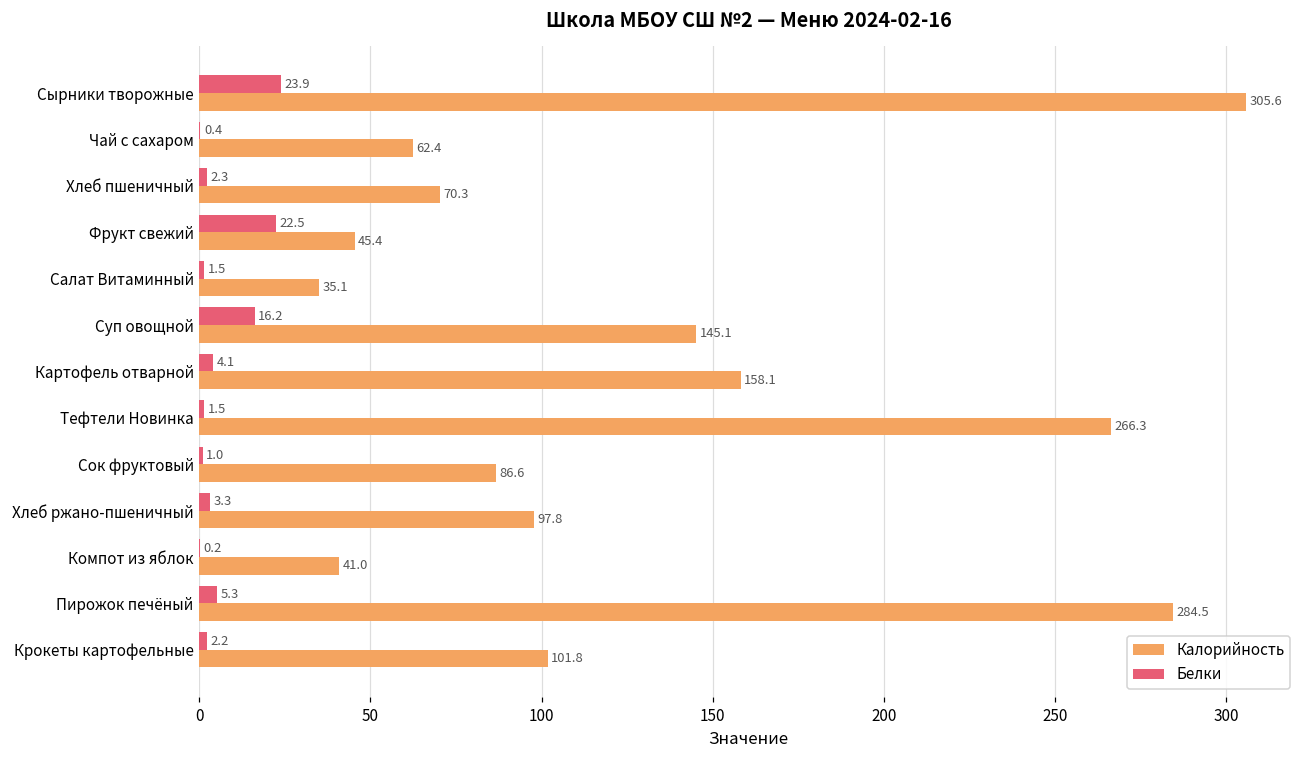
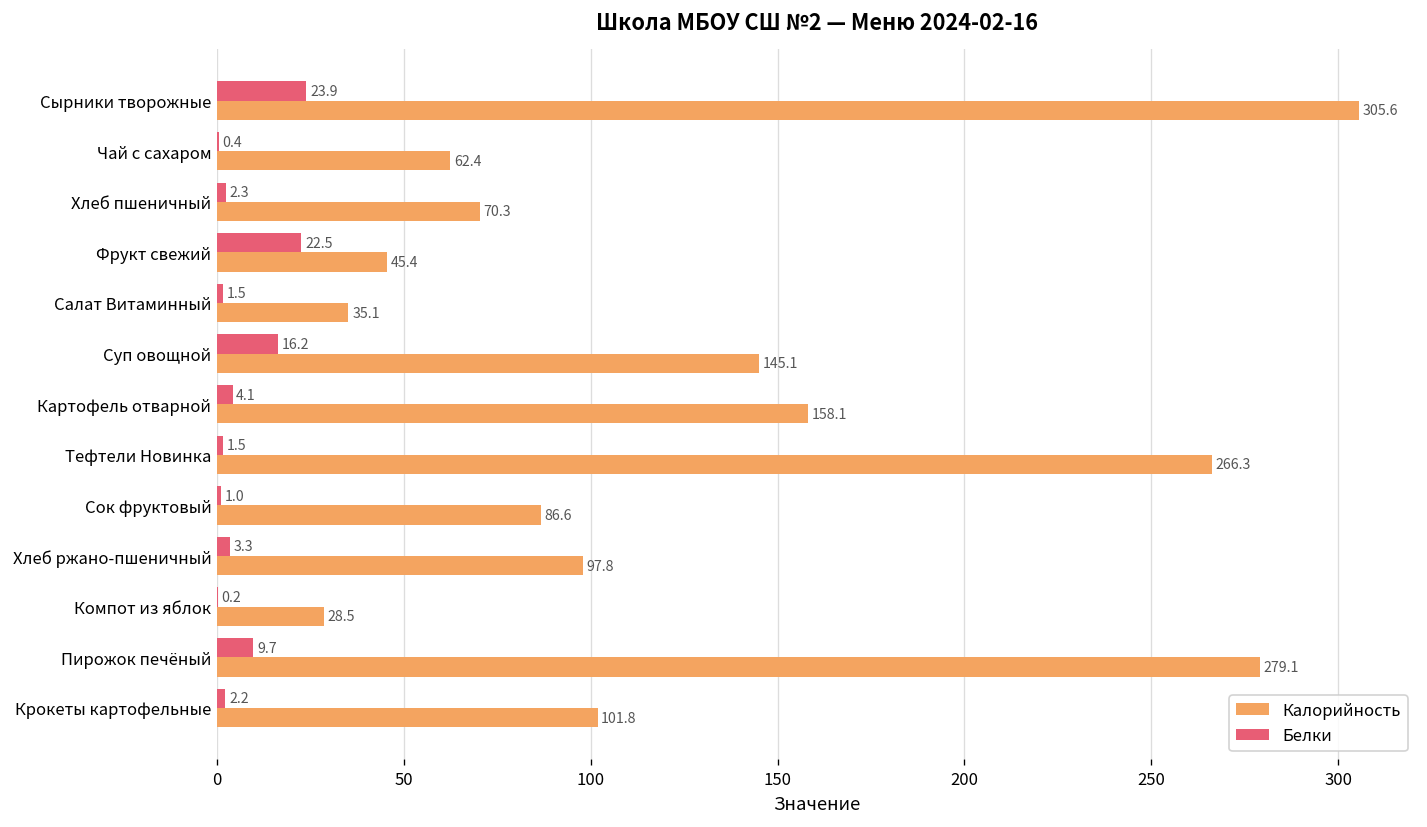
  {
    "Калорийность": {
      "Сырники творожные": 305.6,
      "Чай с сахаром": 62.4,
      "Хлеб пшеничный": 70.3,
      "Фрукт свежий": 45.4,
      "Салат Витаминный": 35.1,
      "Суп овощной": 145.1,
      "Картофель отварной": 158.1,
      "Тефтели Новинка": 266.3,
      "Сок фруктовый": 86.6,
      "Хлеб ржано-пшеничный": 97.8,
-     "Компот из яблок": 41.0,
-     "Пирожок печёный": 284.5,
+     "Компот из яблок": 28.5,
+     "Пирожок печёный": 279.1,
      "Крокеты картофельные": 101.8
    },
    "Белки": {
      "Сырники творожные": 23.9,
      "Чай с сахаром": 0.4,
      "Хлеб пшеничный": 2.3,
      "Фрукт свежий": 22.5,
      "Салат Витаминный": 1.5,
      "Суп овощной": 16.2,
      "Картофель отварной": 4.1,
      "Тефтели Новинка": 1.5,
      "Сок фруктовый": 1.0,
      "Хлеб ржано-пшеничный": 3.3,
      "Компот из яблок": 0.2,
-     "Пирожок печёный": 5.3,
+     "Пирожок печёный": 9.7,
      "Крокеты картофельные": 2.2
    }
  }
